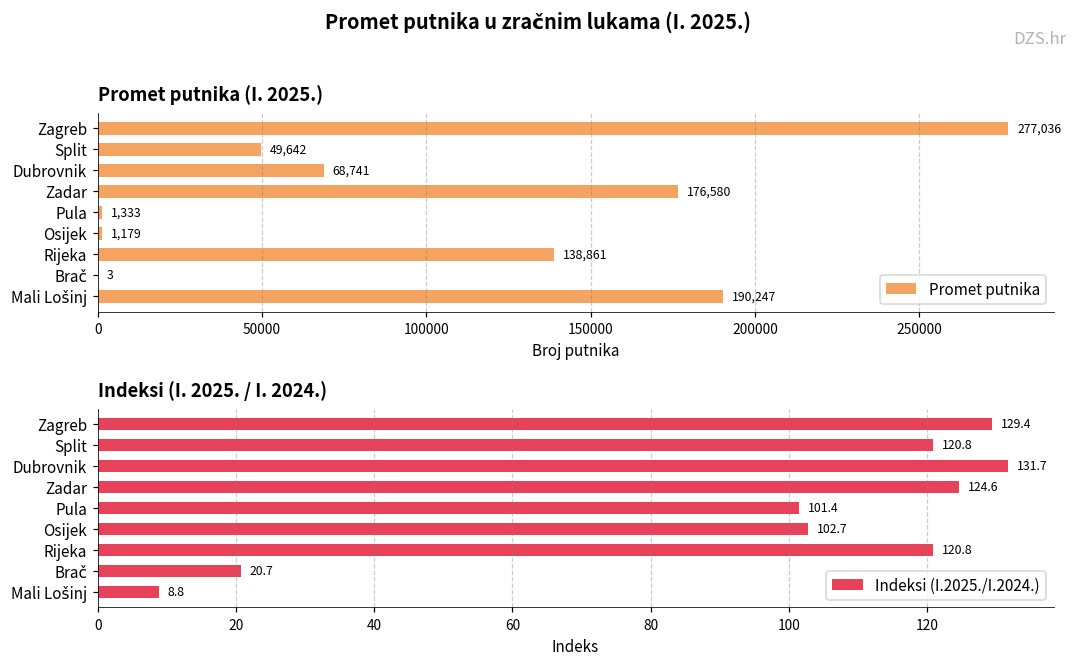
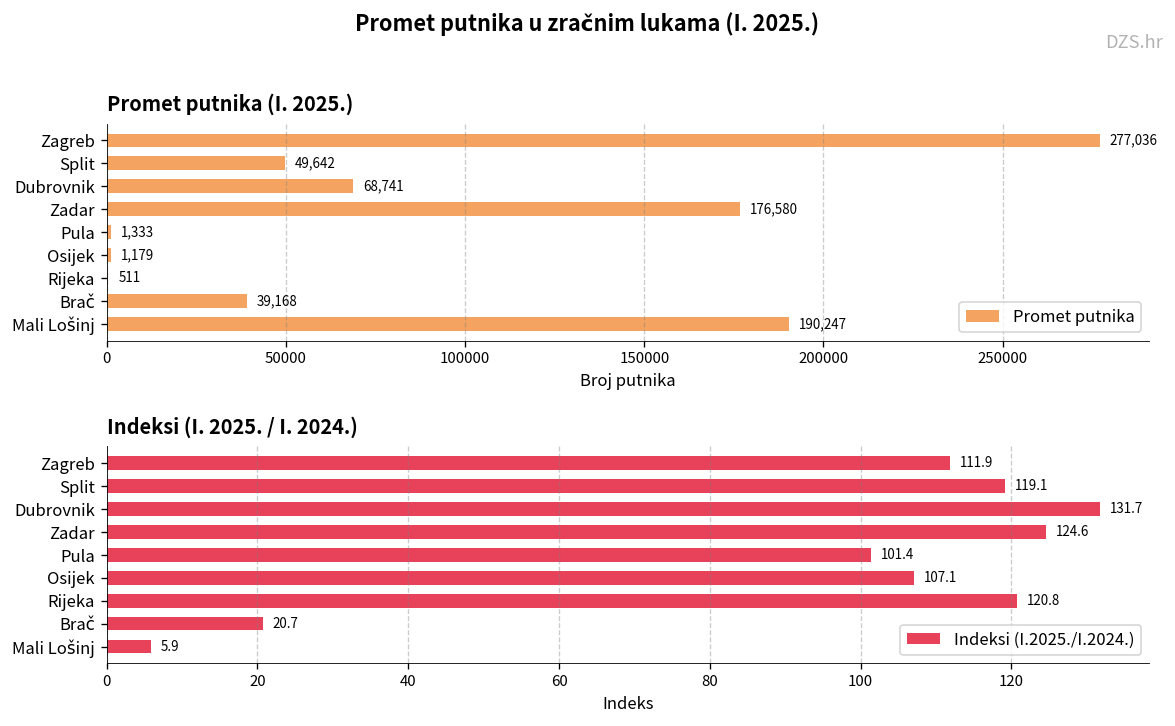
  {
    "Promet putnika (I. 2025.)": {
      "Zagreb": "277,036",
      "Split": "49,642",
      "Dubrovnik": "68,741",
      "Zadar": "176,580",
      "Pula": "1,333",
      "Osijek": "1,179",
-     "Rijeka": "138,861",
-     "Brač": "3",
+     "Rijeka": "511",
+     "Brač": "39,168",
      "Mali Lošinj": "190,247"
    },
    "Indeksi (I. 2025. / I. 2024.)": {
-     "Zagreb": "129.4",
-     "Split": "120.8",
+     "Zagreb": "111.9",
+     "Split": "119.1",
      "Dubrovnik": "131.7",
      "Zadar": "124.6",
      "Pula": "101.4",
-     "Osijek": "102.7",
+     "Osijek": "107.1",
      "Rijeka": "120.8",
      "Brač": "20.7",
-     "Mali Lošinj": "8.8"
+     "Mali Lošinj": "5.9"
    }
  }
